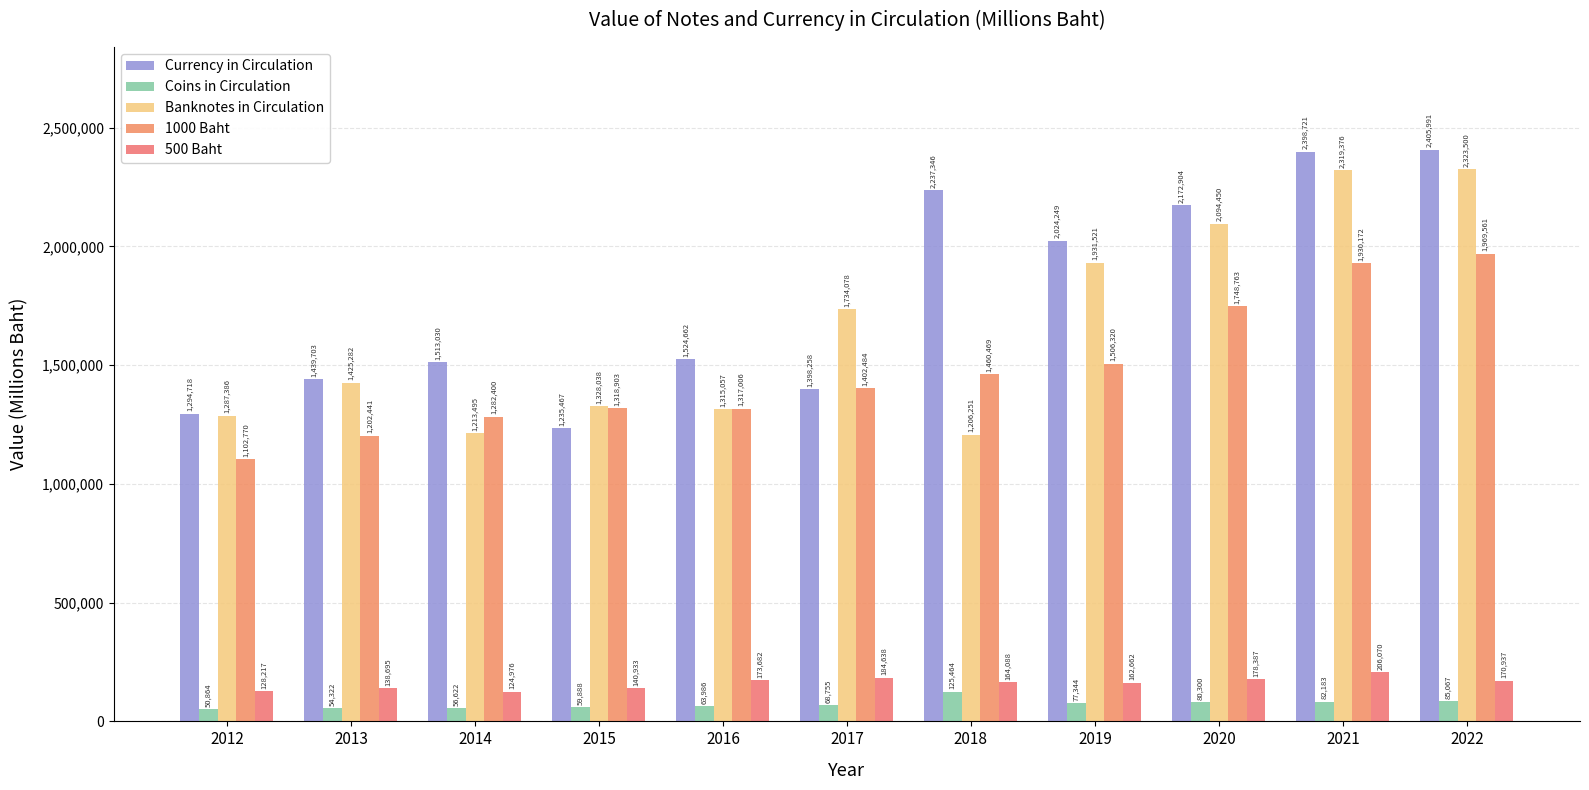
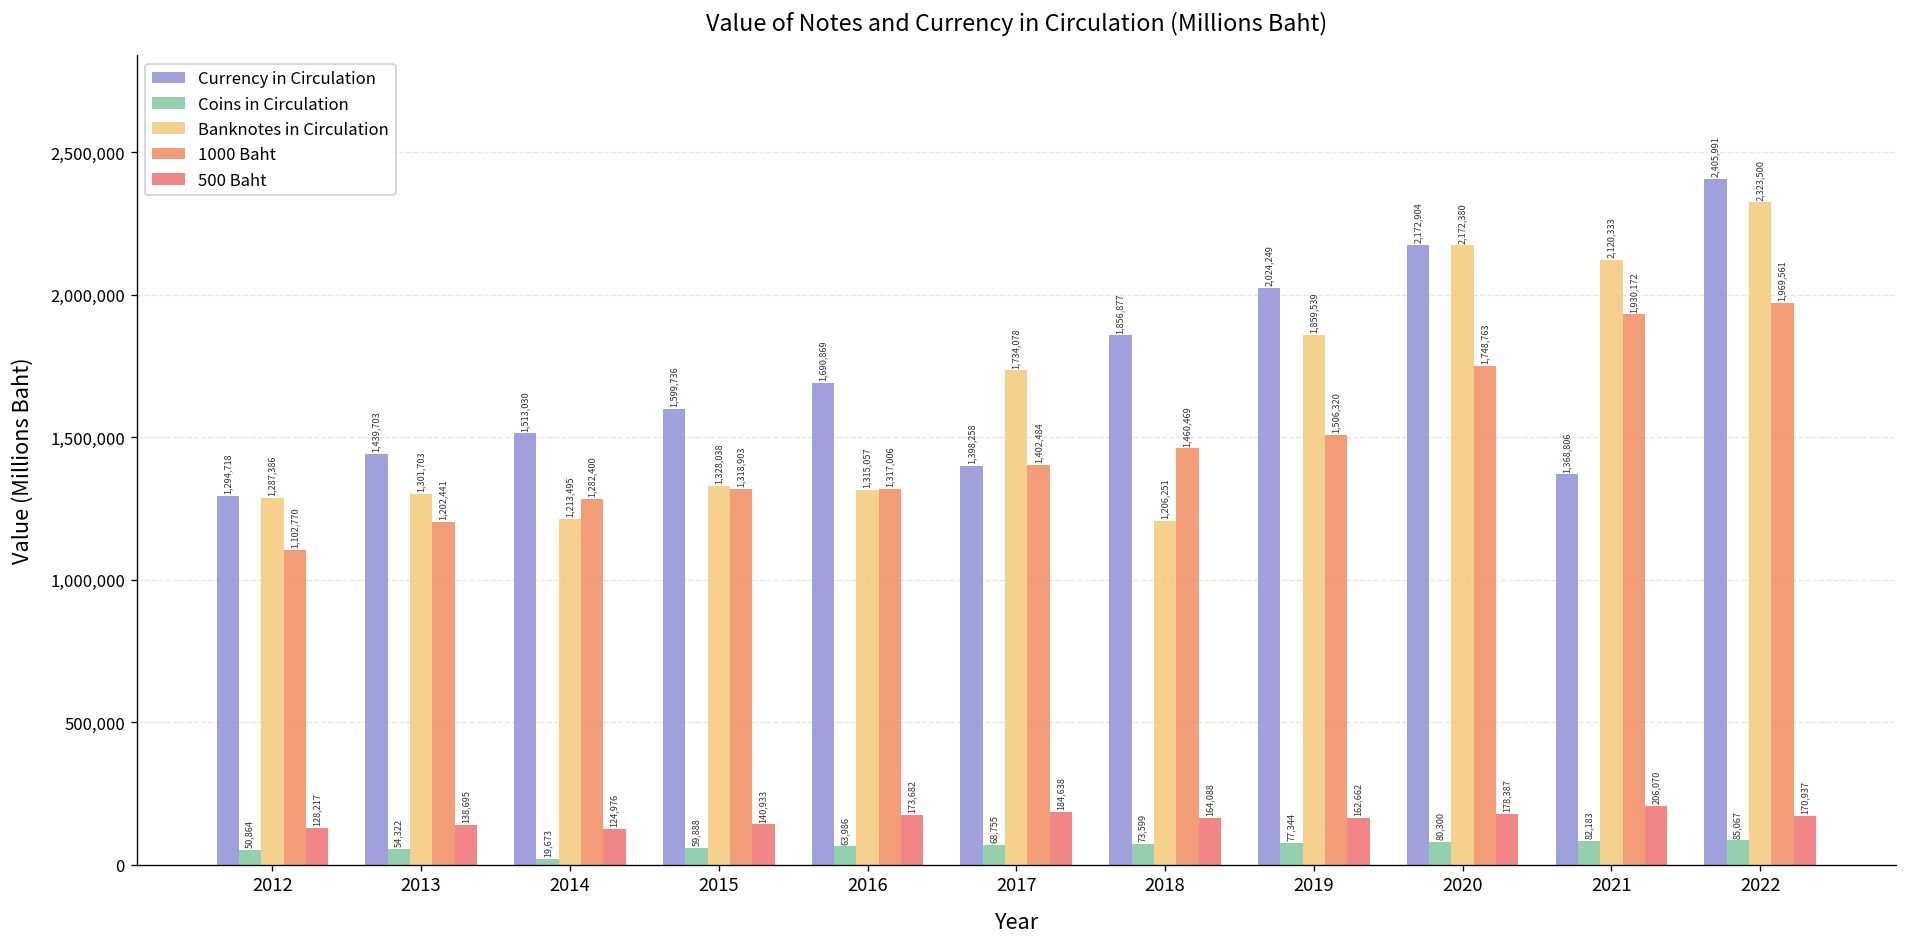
  {
    "Currency in Circulation": {
      "2012": "1,294,718",
      "2013": "1,439,703",
      "2014": "1,513,030",
-     "2015": "1,235,467",
-     "2016": "1,524,662",
+     "2015": "1,599,736",
+     "2016": "1,690,869",
      "2017": "1,398,258",
-     "2018": "2,237,346",
+     "2018": "1,856,877",
      "2019": "2,024,249",
      "2020": "2,172,904",
-     "2021": "2,398,721",
+     "2021": "1,368,806",
      "2022": "2,405,991"
    },
    "Coins in Circulation": {
      "2012": "50,864",
      "2013": "54,322",
-     "2014": "56,622",
+     "2014": "19,673",
      "2015": "59,888",
      "2016": "63,986",
      "2017": "68,755",
-     "2018": "125,464",
+     "2018": "73,599",
      "2019": "77,344",
      "2020": "80,300",
      "2021": "82,183",
      "2022": "85,067"
    },
    "Banknotes in Circulation": {
      "2012": "1,287,386",
-     "2013": "1,425,282",
+     "2013": "1,301,703",
      "2014": "1,213,495",
      "2015": "1,328,038",
      "2016": "1,315,057",
      "2017": "1,734,078",
      "2018": "1,206,251",
-     "2019": "1,931,521",
-     "2020": "2,094,450",
-     "2021": "2,319,376",
+     "2019": "1,859,539",
+     "2020": "2,172,380",
+     "2021": "2,120,333",
      "2022": "2,323,500"
    }
  }
